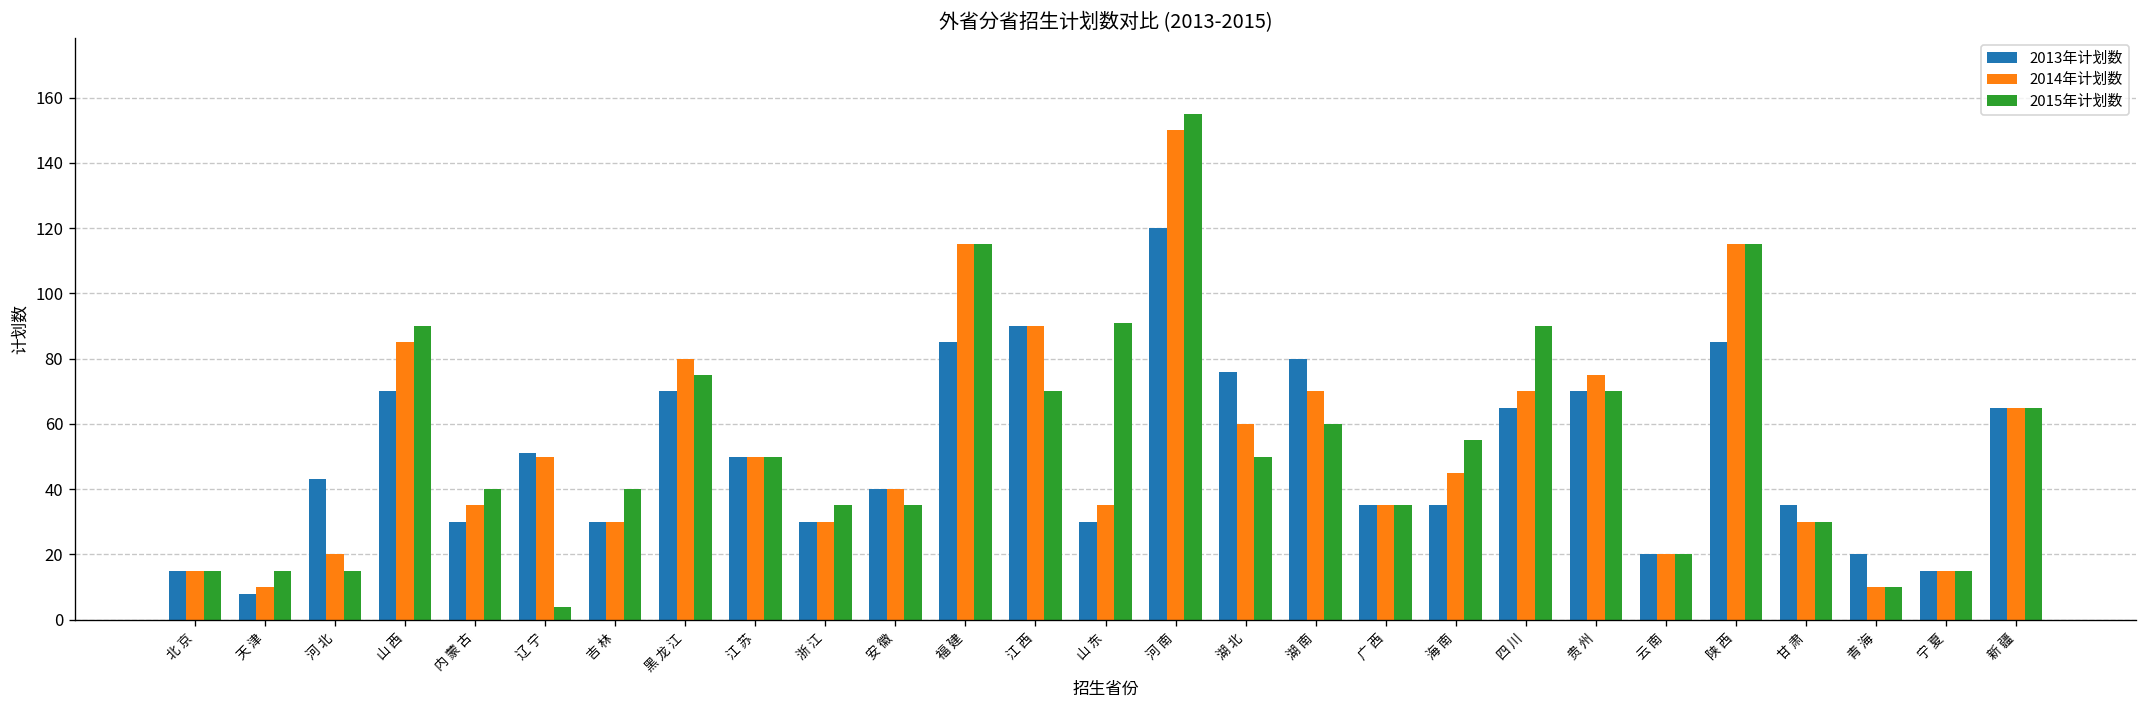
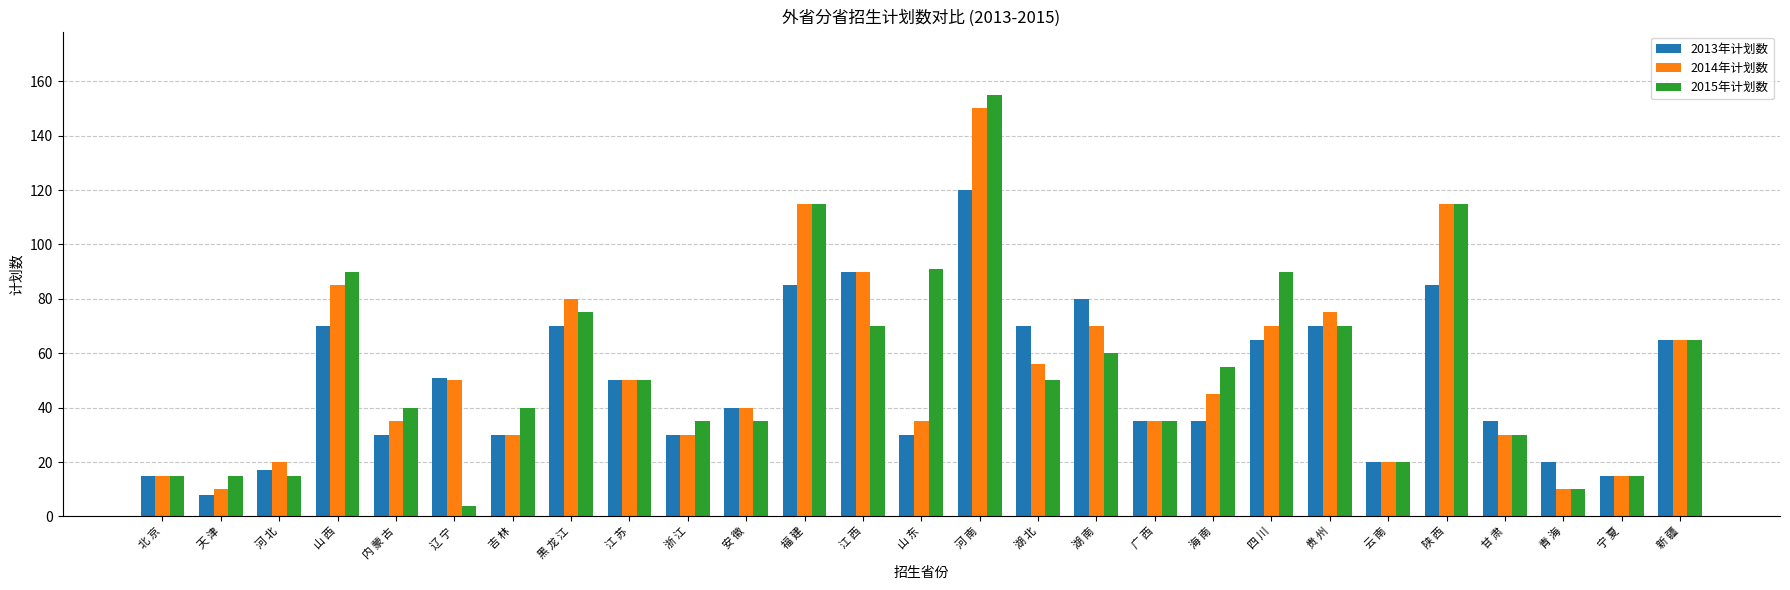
  {
    "2013年计划数": {
      "北 京": 15,
      "天 津": 8,
-     "河 北": 43,
+     "河 北": 17,
      "山 西": 70,
      "内 蒙 古": 30,
      "辽 宁": 51,
      "吉 林": 30,
      "黑 龙 江": 70,
      "江 苏": 50,
      "浙 江": 30,
      "安 徽": 40,
      "福 建": 85,
      "江 西": 90,
      "山 东": 30,
      "河 南": 120,
-     "湖 北": 76,
+     "湖 北": 70,
      "湖 南": 80,
      "广 西": 35,
      "海 南": 35,
      "四 川": 65,
      "贵 州": 70,
      "云 南": 20,
      "陕 西": 85,
      "甘 肃": 35,
      "青 海": 20,
      "宁 夏": 15,
      "新 疆": 65
    },
    "2014年计划数": {
      "北 京": 15,
      "天 津": 10,
      "河 北": 20,
      "山 西": 85,
      "内 蒙 古": 35,
      "辽 宁": 50,
      "吉 林": 30,
      "黑 龙 江": 80,
      "江 苏": 50,
      "浙 江": 30,
      "安 徽": 40,
      "福 建": 115,
      "江 西": 90,
      "山 东": 35,
      "河 南": 150,
-     "湖 北": 60,
+     "湖 北": 56,
      "湖 南": 70,
      "广 西": 35,
      "海 南": 45,
      "四 川": 70,
      "贵 州": 75,
      "云 南": 20,
      "陕 西": 115,
      "甘 肃": 30,
      "青 海": 10,
      "宁 夏": 15,
      "新 疆": 65
    },
    "2015年计划数": {
      "北 京": 15,
      "天 津": 15,
      "河 北": 15,
      "山 西": 90,
      "内 蒙 古": 40,
      "辽 宁": 4,
      "吉 林": 40,
      "黑 龙 江": 75,
      "江 苏": 50,
      "浙 江": 35,
      "安 徽": 35,
      "福 建": 115,
      "江 西": 70,
      "山 东": 91,
      "河 南": 155,
      "湖 北": 50,
      "湖 南": 60,
      "广 西": 35,
      "海 南": 55,
      "四 川": 90,
      "贵 州": 70,
      "云 南": 20,
      "陕 西": 115,
      "甘 肃": 30,
      "青 海": 10,
      "宁 夏": 15,
      "新 疆": 65
    }
  }
